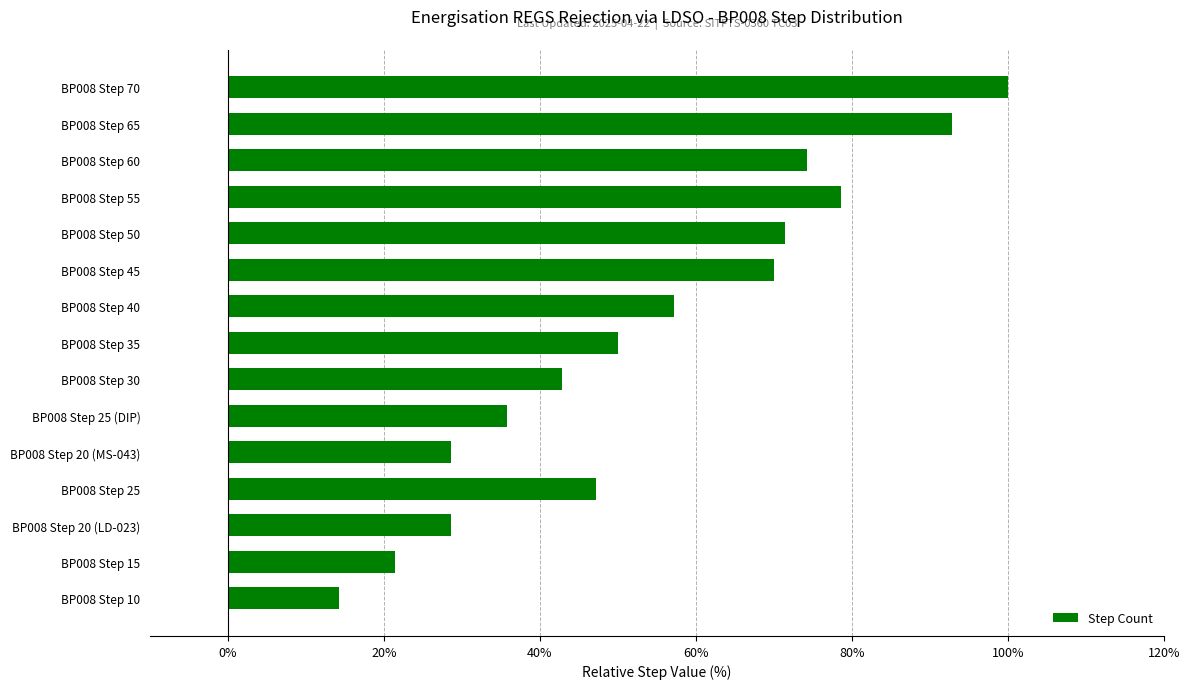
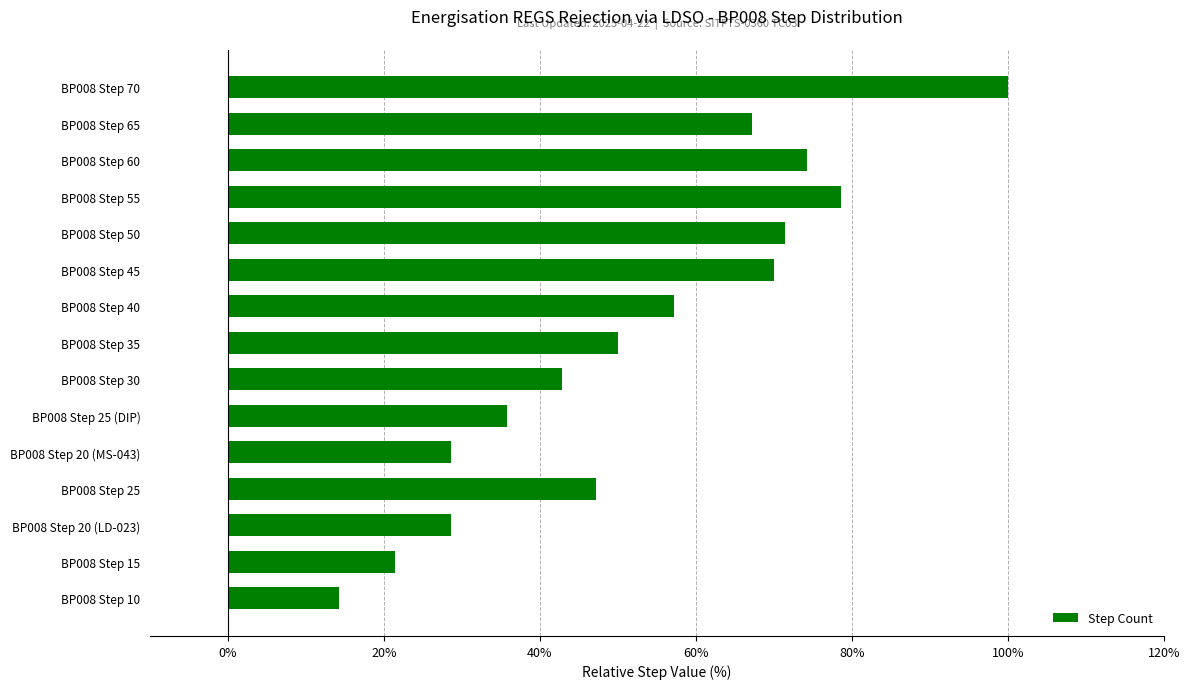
  {
    "BP008 Step 70": "100%",
-   "BP008 Step 65": "93%",
+   "BP008 Step 65": "67%",
    "BP008 Step 60": "74%",
    "BP008 Step 55": "79%",
    "BP008 Step 50": "71%",
    "BP008 Step 45": "70%",
    "BP008 Step 40": "57%",
    "BP008 Step 35": "50%",
    "BP008 Step 30": "43%",
    "BP008 Step 25 (DIP)": "36%",
    "BP008 Step 20 (MS-043)": "29%",
    "BP008 Step 25": "47%",
    "BP008 Step 20 (LD-023)": "29%",
    "BP008 Step 15": "21%",
    "BP008 Step 10": "14%"
  }
